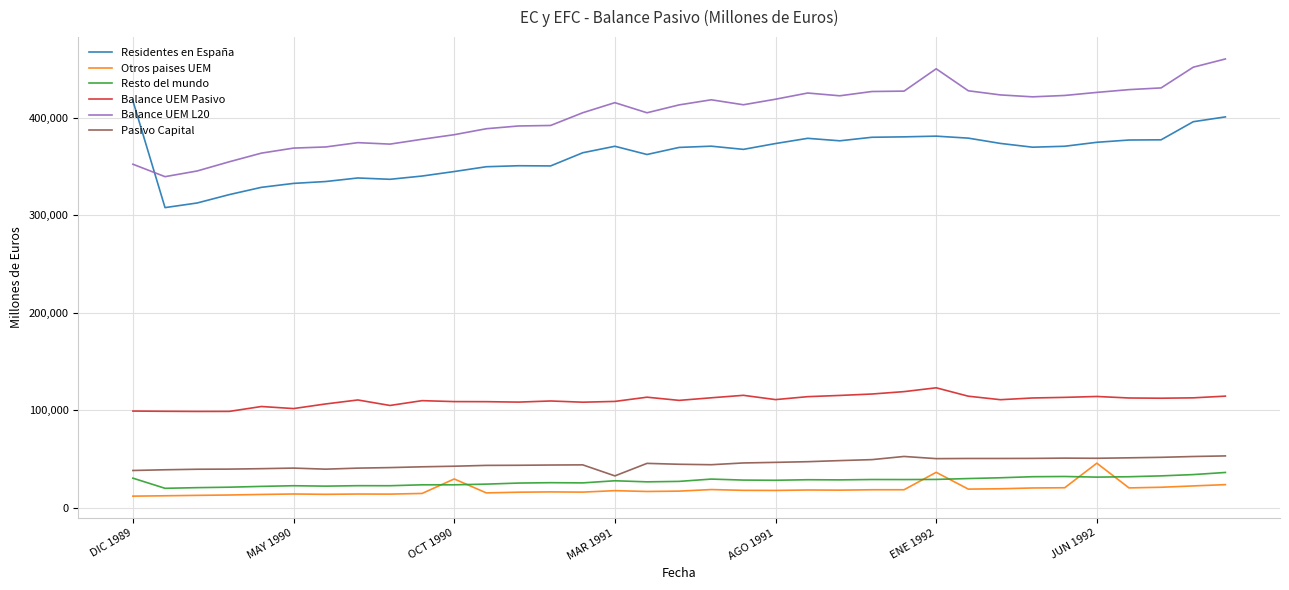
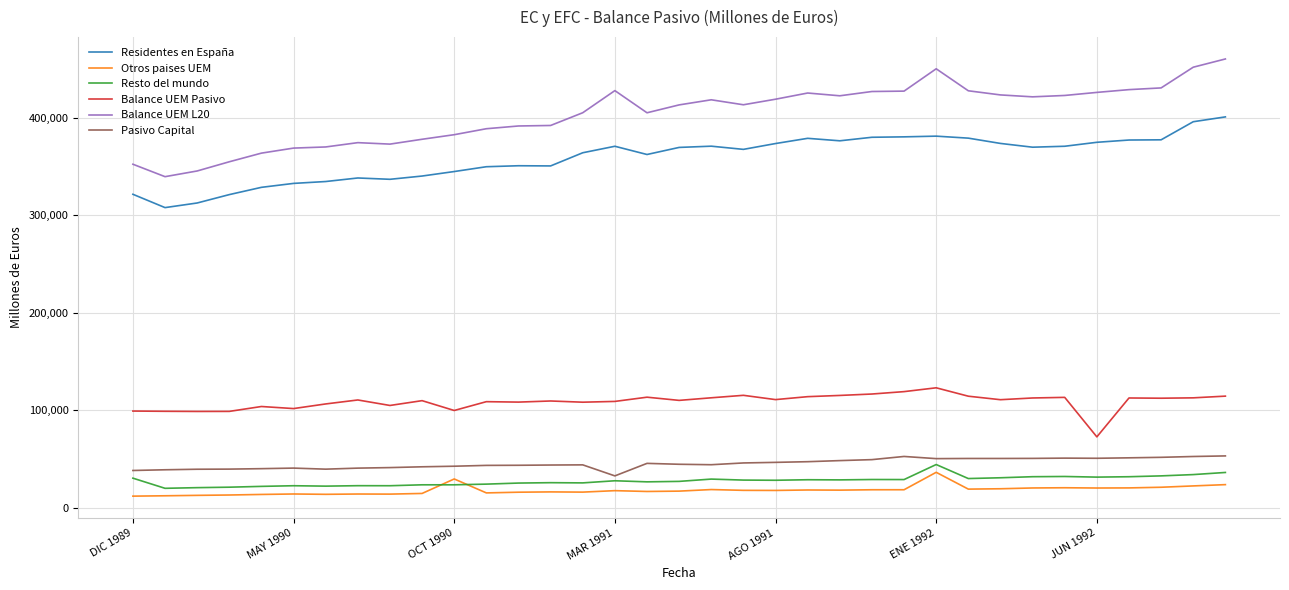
  {
    "Residentes en España": {
-     "DIC 1989": "420,000",
+     "DIC 1989": "320,000",
      "MAY 1990": "330,000",
      "OCT 1990": "340,000",
      "MAR 1991": "370,000",
      "AGO 1991": "370,000",
      "ENE 1992": "380,000",
      "JUN 1992": "370,000"
    },
    "Otros paises UEM": {
      "DIC 1989": "10,000",
      "MAY 1990": "10,000",
      "OCT 1990": "30,000",
      "MAR 1991": "20,000",
      "AGO 1991": "20,000",
      "ENE 1992": "40,000",
-     "JUN 1992": "50,000"
+     "JUN 1992": "20,000"
    },
    "Resto del mundo": {
      "DIC 1989": "30,000",
      "MAY 1990": "20,000",
      "OCT 1990": "20,000",
      "MAR 1991": "30,000",
      "AGO 1991": "30,000",
-     "ENE 1992": "30,000",
+     "ENE 1992": "40,000",
      "JUN 1992": "30,000"
    },
    "Balance UEM Pasivo": {
      "DIC 1989": "100,000",
      "MAY 1990": "100,000",
-     "OCT 1990": "110,000",
+     "OCT 1990": "100,000",
      "MAR 1991": "110,000",
      "AGO 1991": "110,000",
      "ENE 1992": "120,000",
-     "JUN 1992": "110,000"
+     "JUN 1992": "70,000"
    },
    "Balance UEM L20": {
      "DIC 1989": "350,000",
      "MAY 1990": "370,000",
      "OCT 1990": "380,000",
-     "MAR 1991": "420,000",
+     "MAR 1991": "430,000",
      "AGO 1991": "420,000",
      "ENE 1992": "450,000",
      "JUN 1992": "430,000"
    },
    "Pasivo Capital": {
      "DIC 1989": "40,000",
      "MAY 1990": "40,000",
      "OCT 1990": "40,000",
      "MAR 1991": "30,000",
      "AGO 1991": "50,000",
      "ENE 1992": "50,000",
      "JUN 1992": "50,000"
    }
  }
